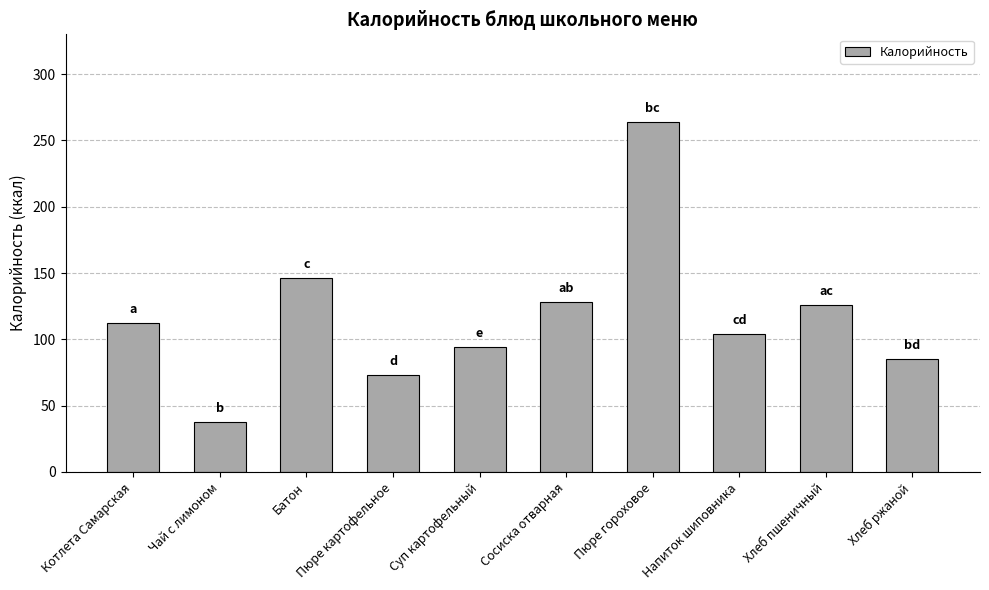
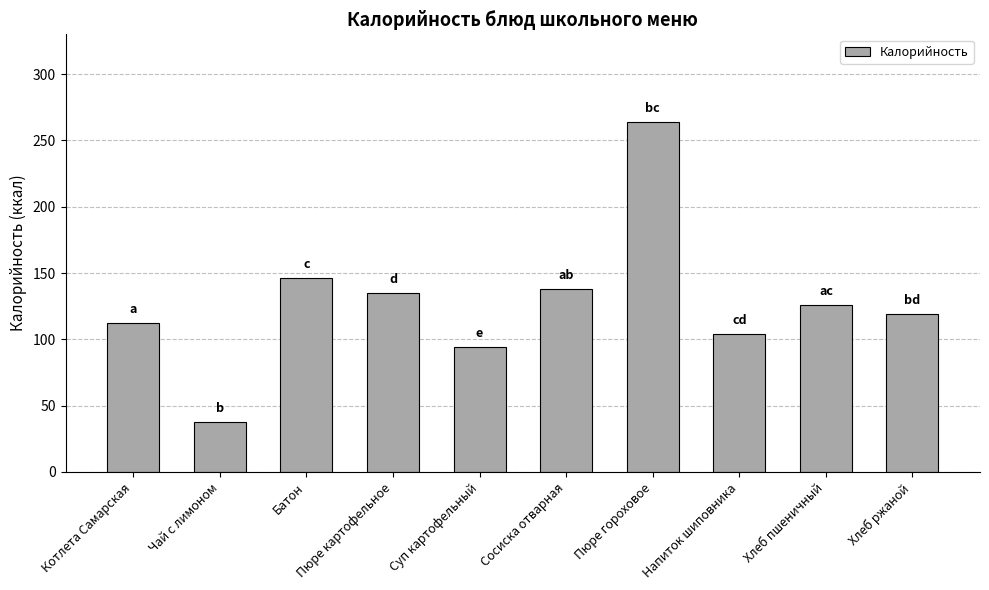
  {
    "Котлета Самарская": 112,
    "Чай с лимоном": 38,
    "Батон": 146,
-   "Пюре картофельное": 73,
+   "Пюре картофельное": 135,
    "Суп картофельный": 94,
-   "Сосиска отварная": 128,
+   "Сосиска отварная": 138,
    "Пюре гороховое": 264,
    "Напиток шиповника": 104,
    "Хлеб пшеничный": 126,
-   "Хлеб ржаной": 85
+   "Хлеб ржаной": 119
  }
